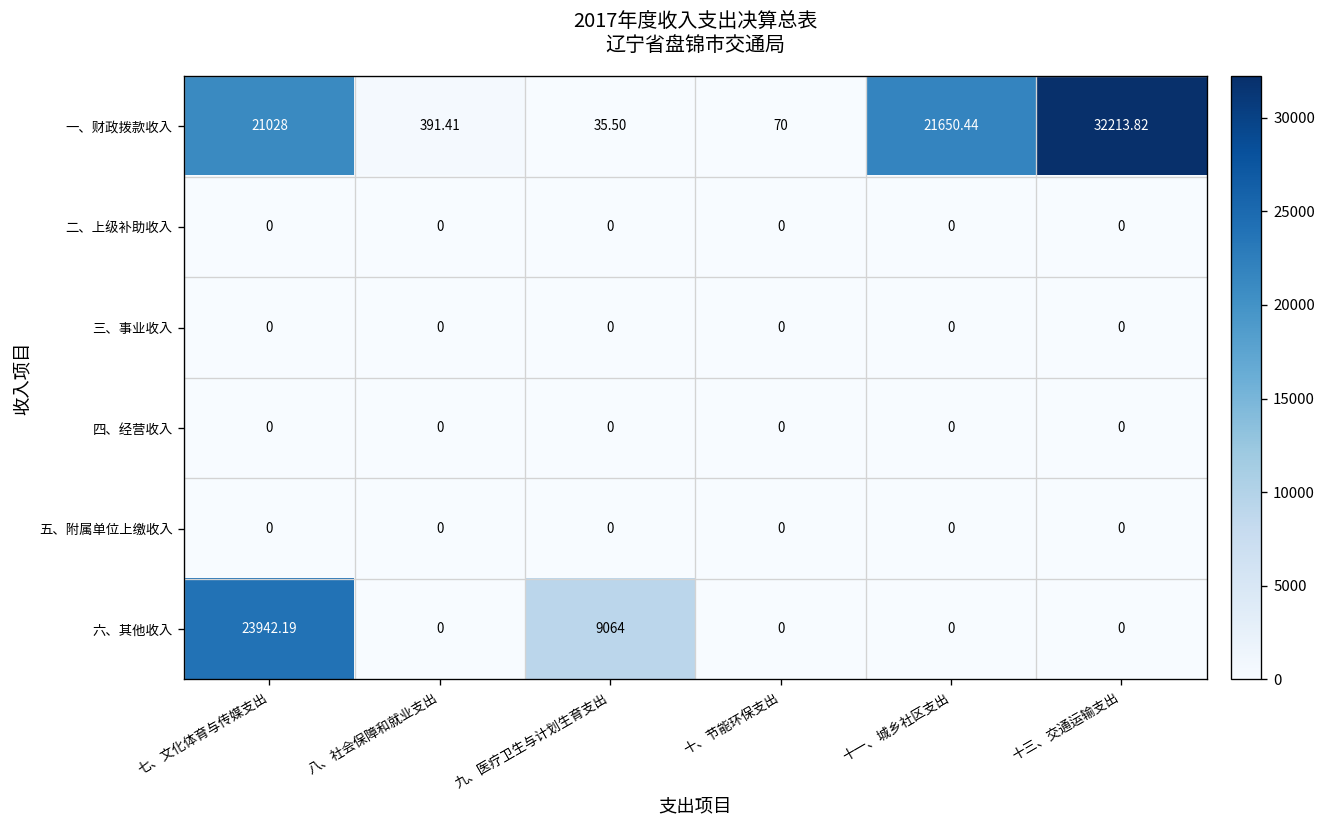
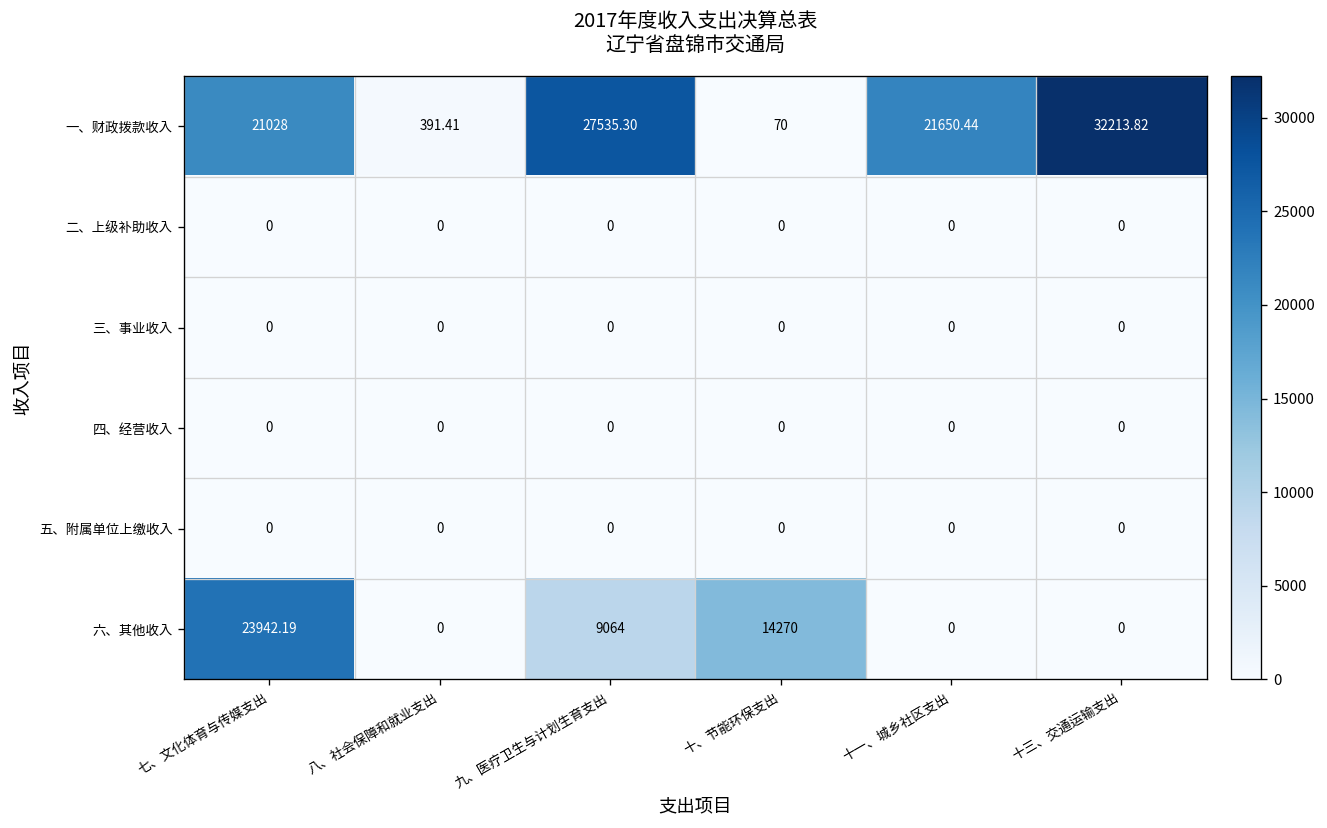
  {
    "一、财政拨款收入": {
      "七、文化体育与传媒支出": 21028,
      "八、社会保障和就业支出": 391.41,
-     "九、医疗卫生与计划生育支出": 35.50,
+     "九、医疗卫生与计划生育支出": 27535.30,
      "十、节能环保支出": 70,
      "十一、城乡社区支出": 21650.44,
      "十三、交通运输支出": 32213.82
    },
    "二、上级补助收入": {
      "七、文化体育与传媒支出": 0,
      "八、社会保障和就业支出": 0,
      "九、医疗卫生与计划生育支出": 0,
      "十、节能环保支出": 0,
      "十一、城乡社区支出": 0,
      "十三、交通运输支出": 0
    },
    "三、事业收入": {
      "七、文化体育与传媒支出": 0,
      "八、社会保障和就业支出": 0,
      "九、医疗卫生与计划生育支出": 0,
      "十、节能环保支出": 0,
      "十一、城乡社区支出": 0,
      "十三、交通运输支出": 0
    },
    "四、经营收入": {
      "七、文化体育与传媒支出": 0,
      "八、社会保障和就业支出": 0,
      "九、医疗卫生与计划生育支出": 0,
      "十、节能环保支出": 0,
      "十一、城乡社区支出": 0,
      "十三、交通运输支出": 0
    },
    "五、附属单位上缴收入": {
      "七、文化体育与传媒支出": 0,
      "八、社会保障和就业支出": 0,
      "九、医疗卫生与计划生育支出": 0,
      "十、节能环保支出": 0,
      "十一、城乡社区支出": 0,
      "十三、交通运输支出": 0
    },
    "六、其他收入": {
      "七、文化体育与传媒支出": 23942.19,
      "八、社会保障和就业支出": 0,
      "九、医疗卫生与计划生育支出": 9064,
-     "十、节能环保支出": 0,
+     "十、节能环保支出": 14270,
      "十一、城乡社区支出": 0,
      "十三、交通运输支出": 0
    }
  }
